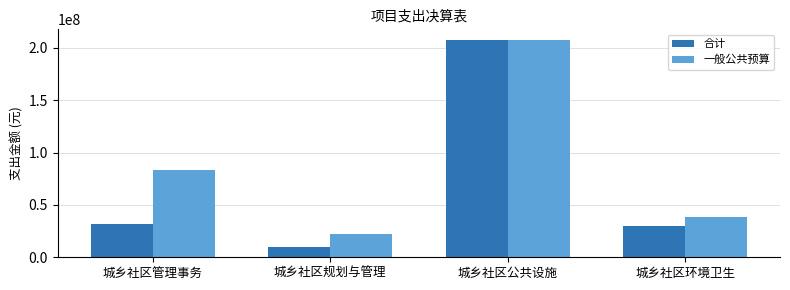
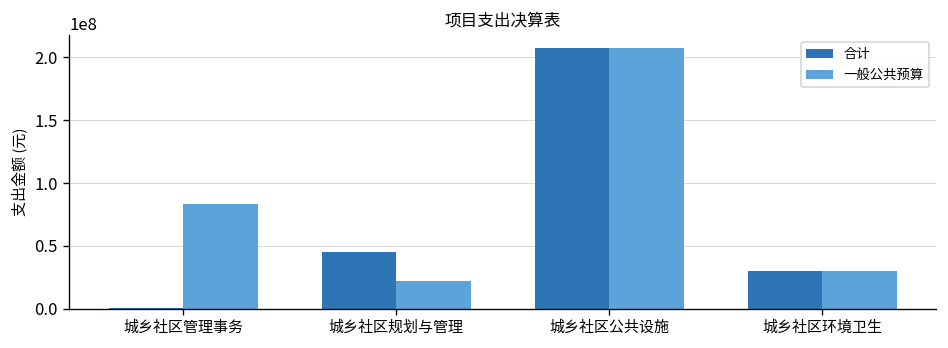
  {
    "合计": {
-     "城乡社区管理事务": 32000000,
-     "城乡社区规划与管理": 10000000,
+     "城乡社区管理事务": 1000000,
+     "城乡社区规划与管理": 45000000,
      "城乡社区公共设施": 207000000,
      "城乡社区环境卫生": 30000000
    },
    "一般公共预算": {
      "城乡社区管理事务": 83000000,
      "城乡社区规划与管理": 22000000,
      "城乡社区公共设施": 207000000,
-     "城乡社区环境卫生": 38000000
+     "城乡社区环境卫生": 30000000
    }
  }
